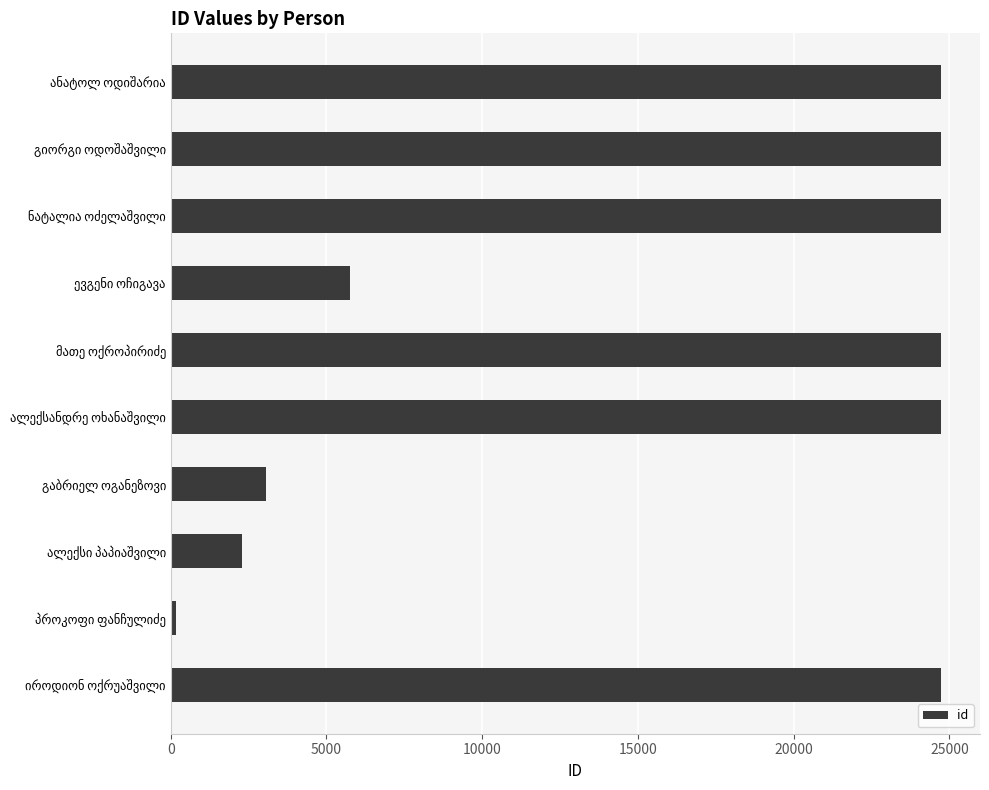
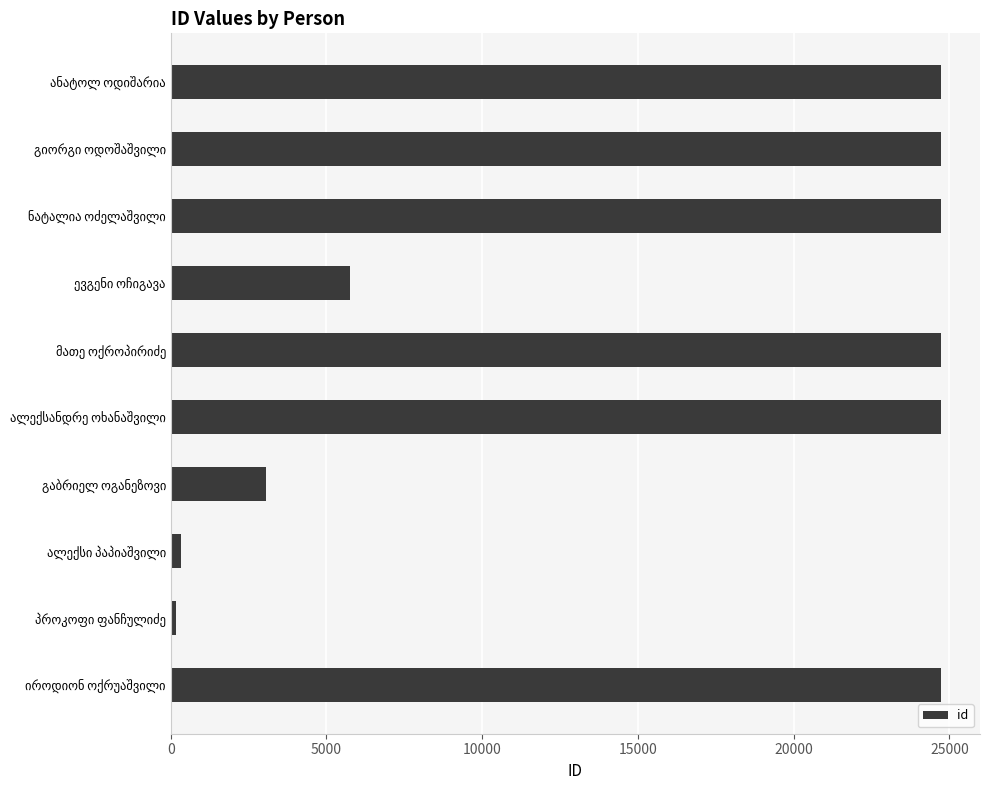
  {
    "ანატოლ ოდიშარია": 24700,
    "გიორგი ოდოშაშვილი": 24700,
    "ნატალია ოძელაშვილი": 24700,
    "ევგენი ოჩიგავა": 5800,
    "მათე ოქროპირიძე": 24700,
    "ალექსანდრე ოხანაშვილი": 24700,
    "გაბრიელ ოგანეზოვი": 3100,
-   "ალექსი პაპიაშვილი": 2300,
+   "ალექსი პაპიაშვილი": 300,
    "პროკოფი ფანჩულიძე": 200,
    "იროდიონ ოქრუაშვილი": 24700
  }
